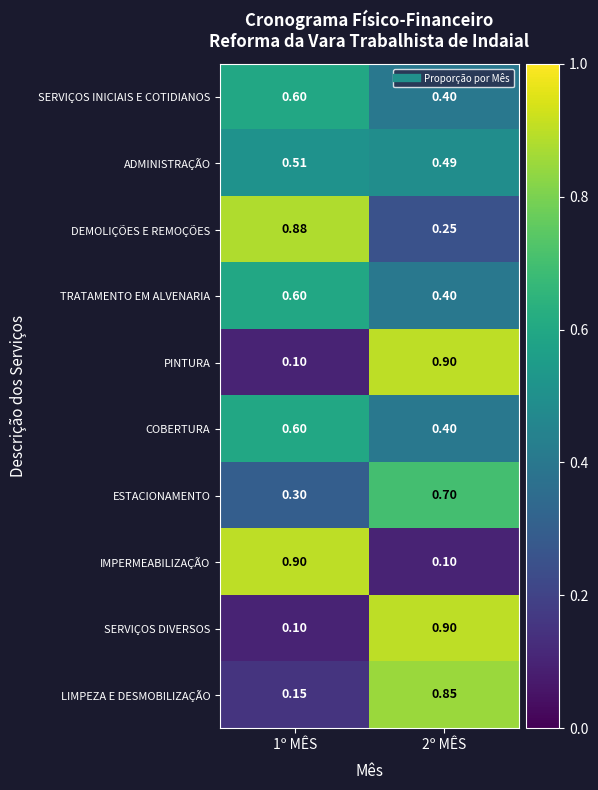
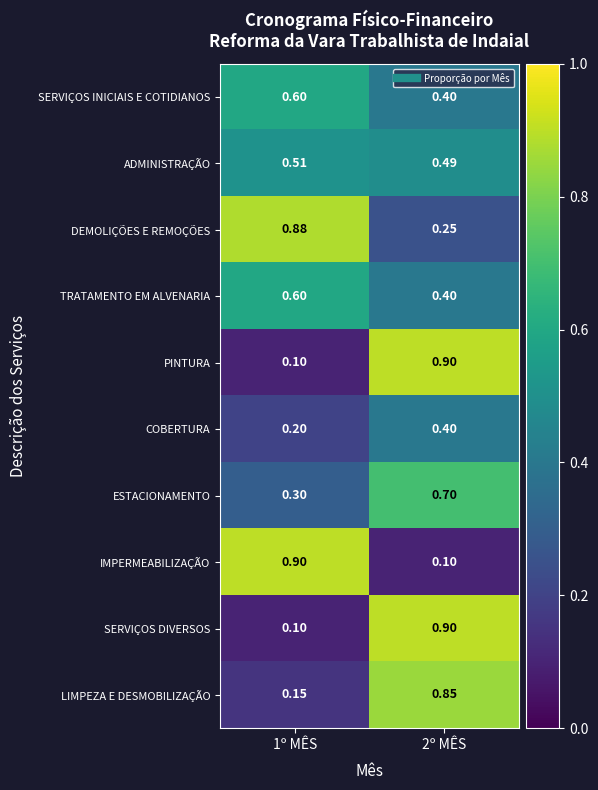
  {
    "SERVIÇOS INICIAIS E COTIDIANOS": {
      "1º MÊS": 0.60,
      "2º MÊS": 0.40
    },
    "ADMINISTRAÇÃO": {
      "1º MÊS": 0.51,
      "2º MÊS": 0.49
    },
    "DEMOLIÇÕES E REMOÇÕES": {
      "1º MÊS": 0.88,
      "2º MÊS": 0.25
    },
    "TRATAMENTO EM ALVENARIA": {
      "1º MÊS": 0.60,
      "2º MÊS": 0.40
    },
    "PINTURA": {
      "1º MÊS": 0.10,
      "2º MÊS": 0.90
    },
    "COBERTURA": {
-     "1º MÊS": 0.60,
+     "1º MÊS": 0.20,
      "2º MÊS": 0.40
    },
    "ESTACIONAMENTO": {
      "1º MÊS": 0.30,
      "2º MÊS": 0.70
    },
    "IMPERMEABILIZAÇÃO": {
      "1º MÊS": 0.90,
      "2º MÊS": 0.10
    },
    "SERVIÇOS DIVERSOS": {
      "1º MÊS": 0.10,
      "2º MÊS": 0.90
    },
    "LIMPEZA E DESMOBILIZAÇÃO": {
      "1º MÊS": 0.15,
      "2º MÊS": 0.85
    }
  }
